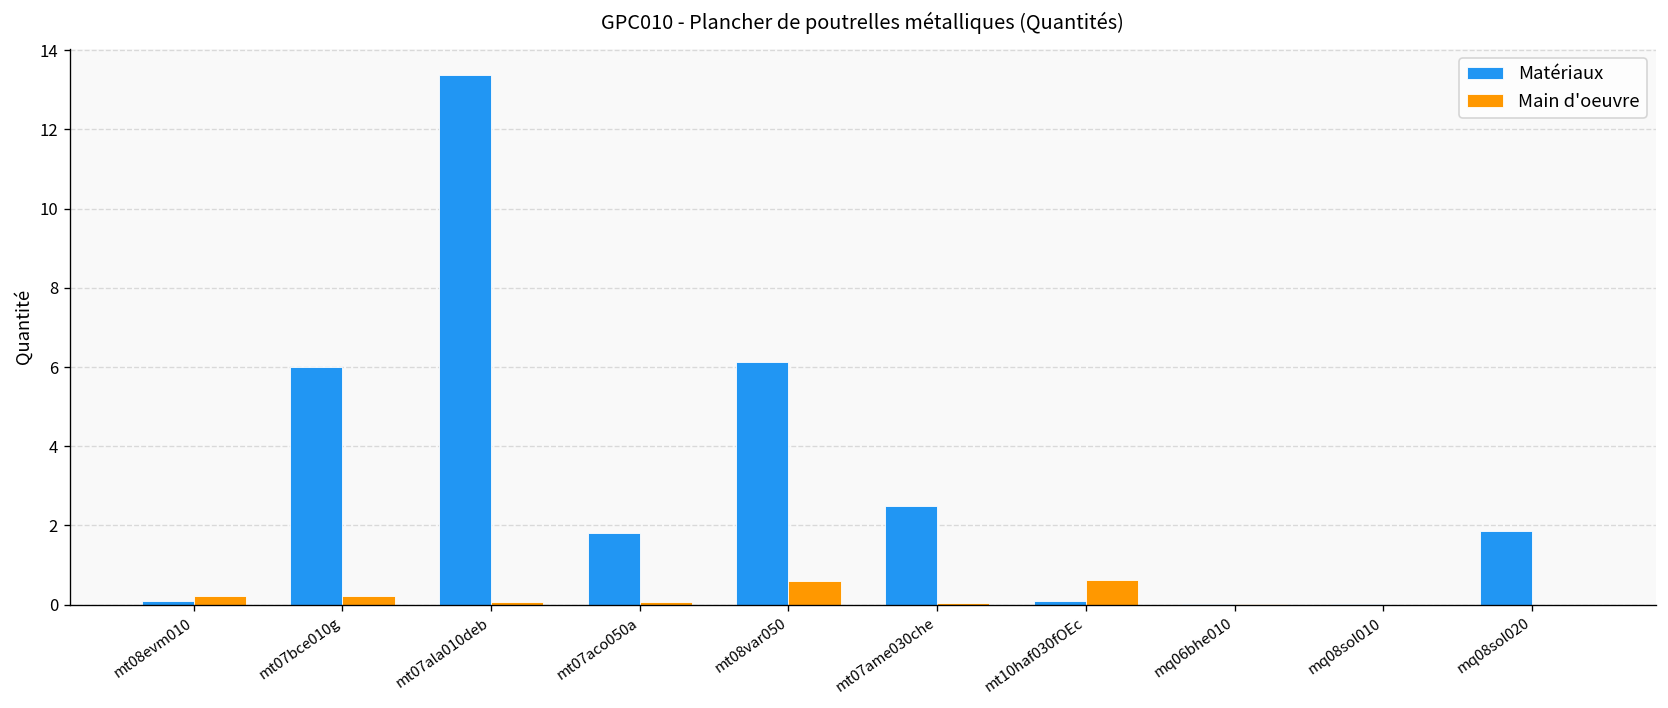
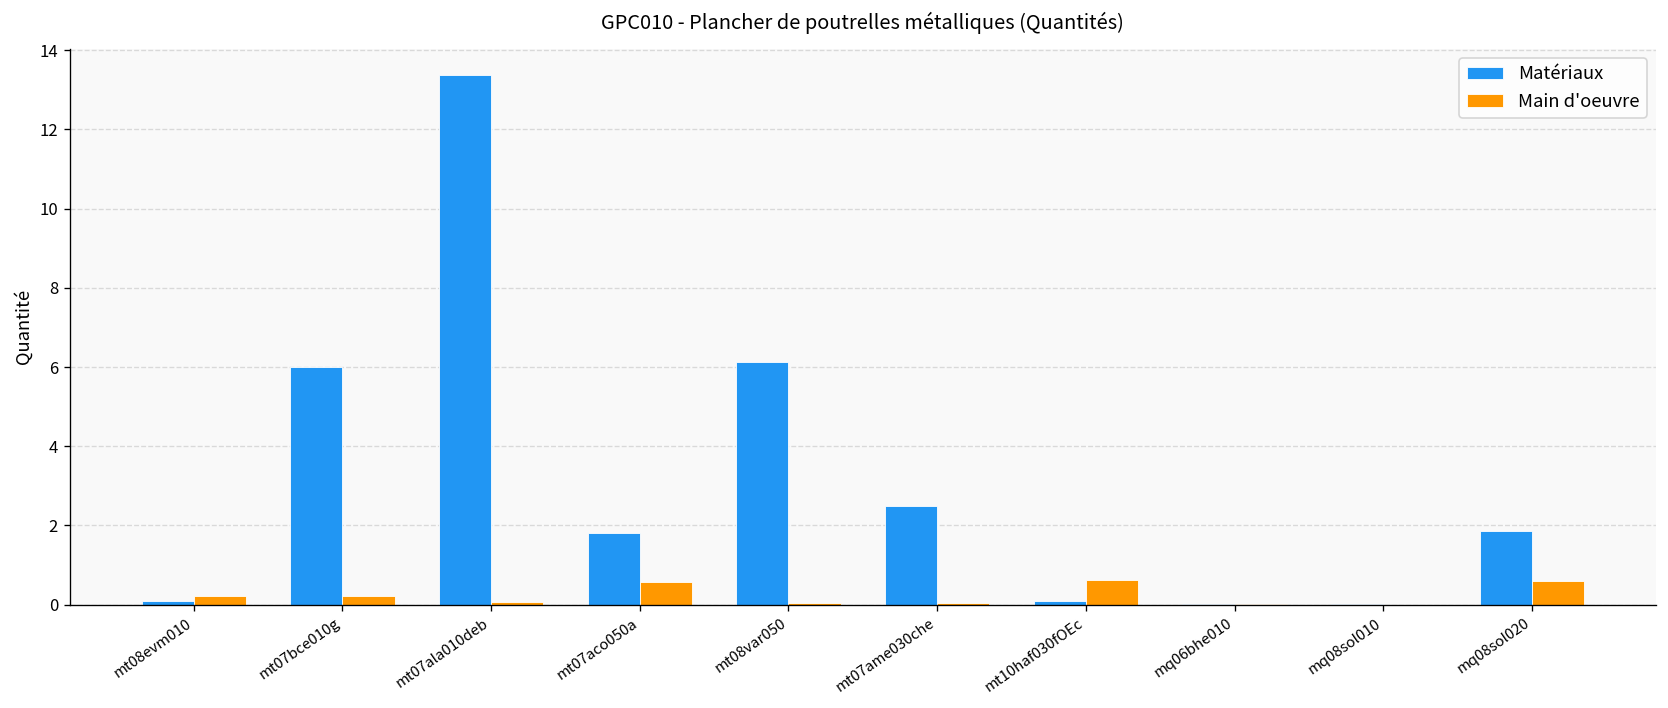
  {
    "Matériaux": {
      "mt08evm010": 0.1,
      "mt07bce010g": 6.0,
      "mt07ala010deb": 13.4,
      "mt07aco050a": 1.8,
      "mt08var050": 6.1,
      "mt07ame030che": 2.5,
      "mt10haf030fOEc": 0.1,
      "mq08sol020": 1.9
    },
    "Main d'oeuvre": {
      "mt08evm010": 0.2,
      "mt07bce010g": 0.2,
-     "mt07aco050a": 0.1,
-     "mt08var050": 0.6,
+     "mt07aco050a": 0.6,
+     "mt08var050": 0.0,
      "mt10haf030fOEc": 0.6,
      "mq08sol010": 0.0,
-     "mq08sol020": 0.0
+     "mq08sol020": 0.6
    }
  }
